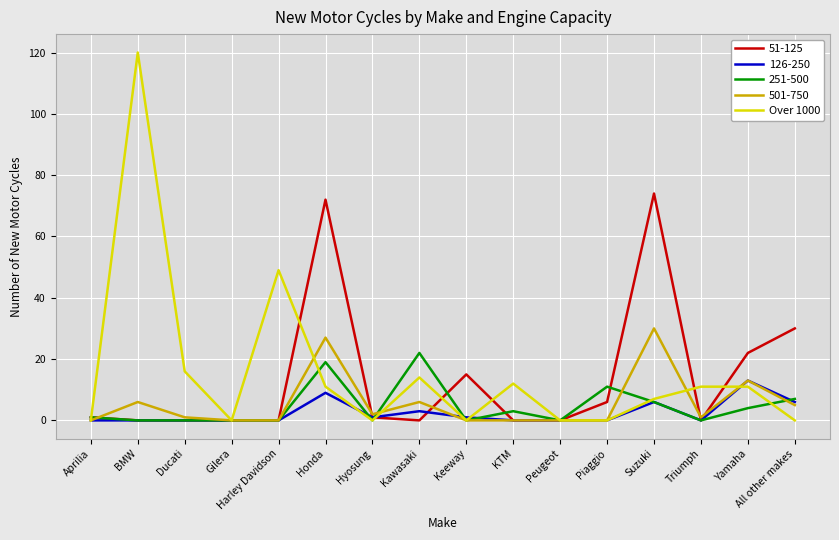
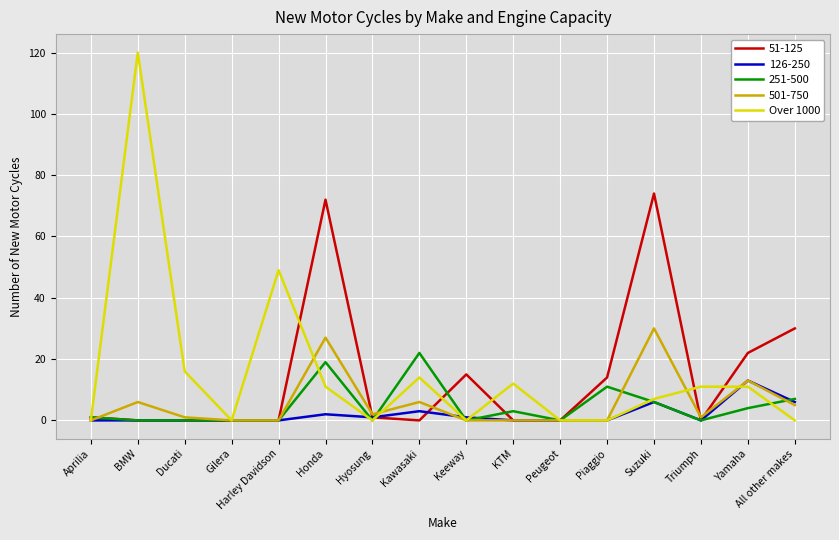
  {
    "51-125": {
      "Honda": 72,
      "Kawasaki": 0,
      "Keeway": 15,
-     "Piaggio": 6,
+     "Piaggio": 14,
      "Suzuki": 74,
      "Yamaha": 22,
      "All other makes": 30
    },
    "126-250": {
-     "Honda": 9,
+     "Honda": 2,
      "Kawasaki": 3,
      "Keeway": 1,
      "All other makes": 6
    },
    "251-500": {
      "Honda": 19,
      "Kawasaki": 22,
      "KTM": 3,
      "Piaggio": 11,
      "Yamaha": 4,
      "All other makes": 7
    }
  }
